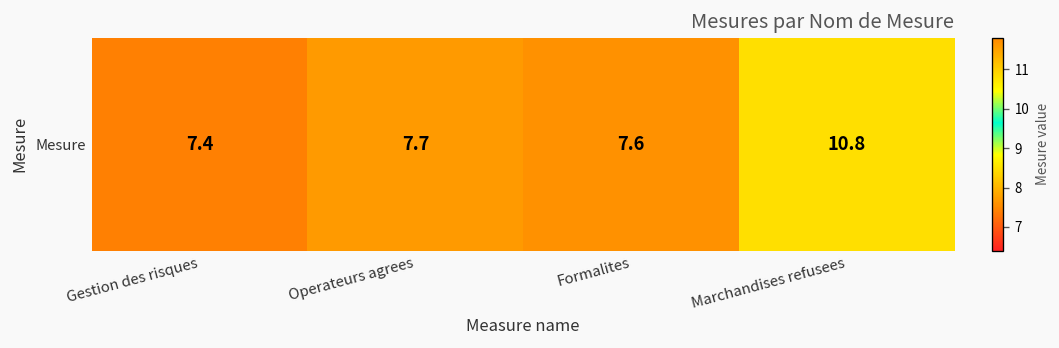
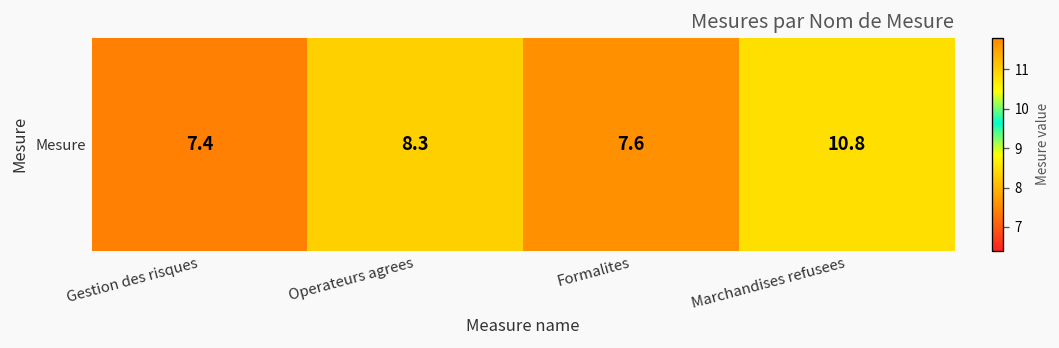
  {
    "Mesure": {
      "Gestion des risques": 7.4,
-     "Operateurs agrees": 7.7,
+     "Operateurs agrees": 8.3,
      "Formalites": 7.6,
      "Marchandises refusees": 10.8
    }
  }
